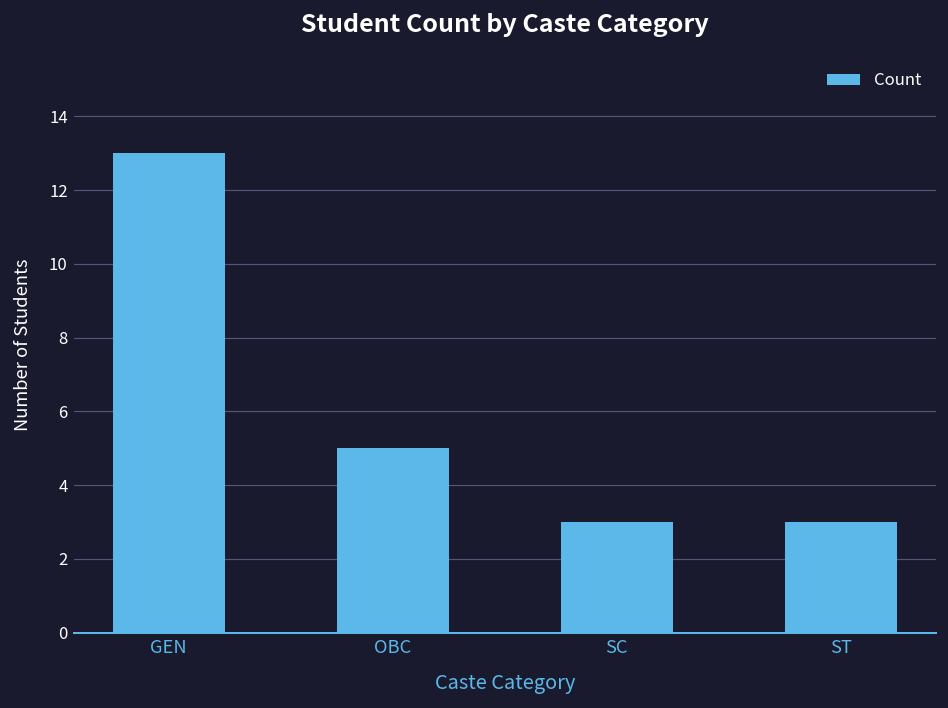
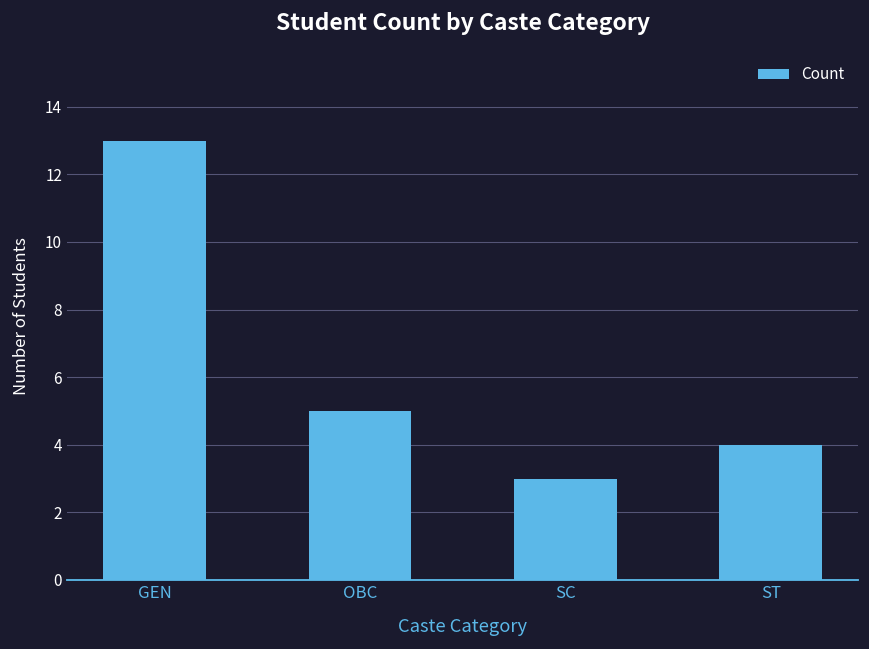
  {
    "GEN": 13,
    "OBC": 5,
    "SC": 3,
-   "ST": 3
+   "ST": 4
  }
